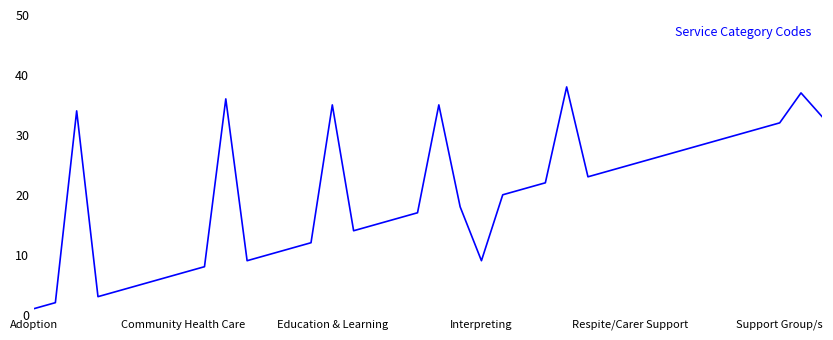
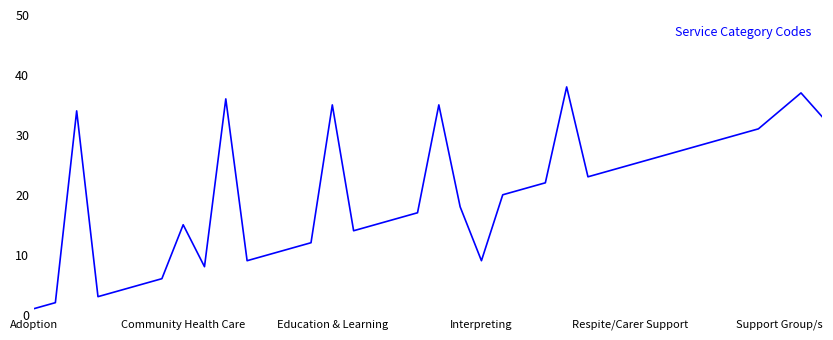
  {
    "Adoption": 1,
-   "Community Health Care": 7,
+   "Community Health Care": 15,
    "Education & Learning": 35,
    "Interpreting": 9,
    "Respite/Carer Support": 25,
-   "Support Group/s": 32
+   "Support Group/s": 34
  }
